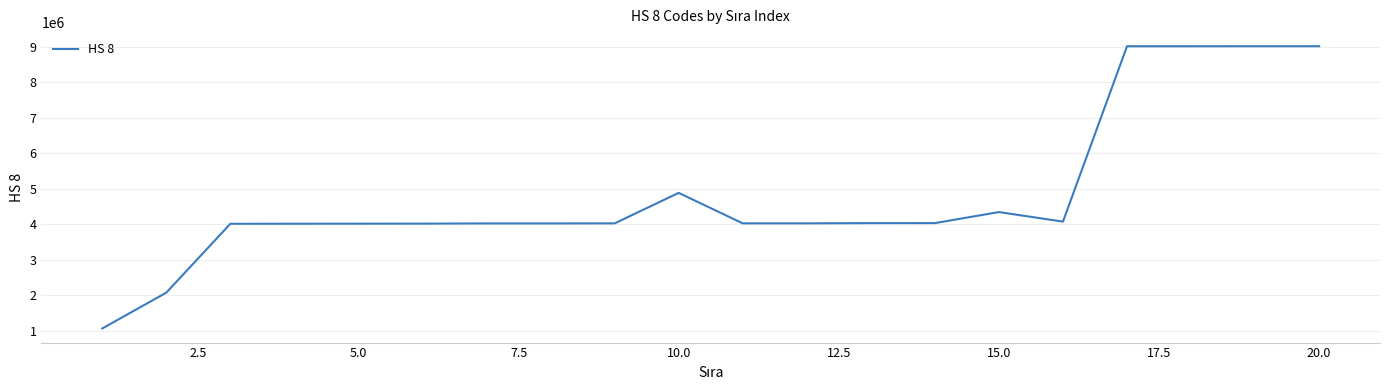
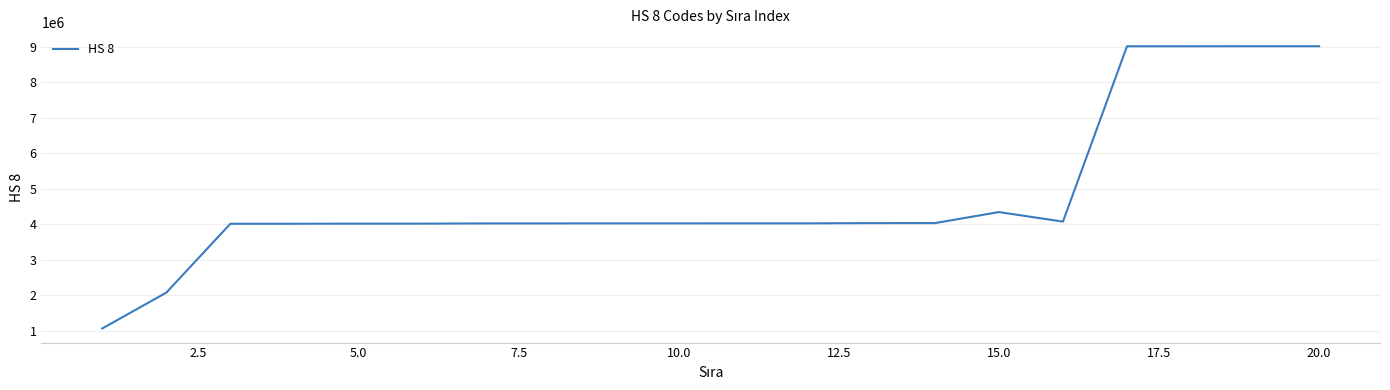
  {
    "5.0": 4000000,
-   "10.0": 4900000,
+   "10.0": 4000000,
    "15.0": 4300000,
    "20.0": 9000000
  }
